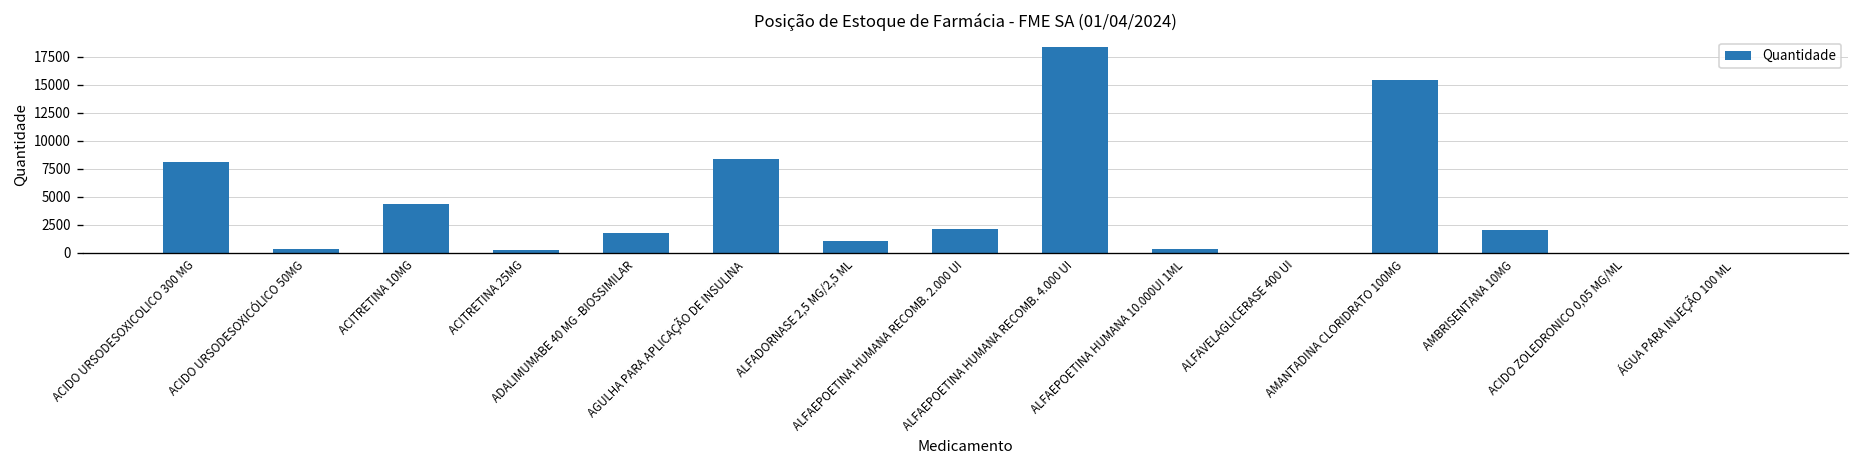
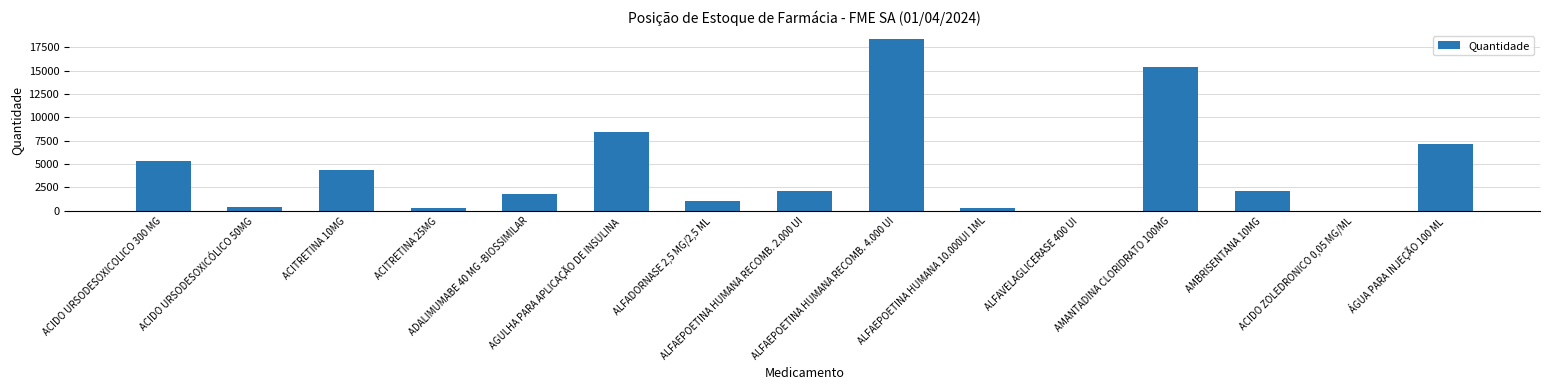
  {
-   "ACIDO URSODESOXICOLICO 300 MG": 8000,
+   "ACIDO URSODESOXICOLICO 300 MG": 5000,
    "ACIDO URSODESOXICÓLICO 50MG": 0,
    "ACITRETINA 10MG": 4000,
    "ACITRETINA 25MG": 0,
    "ADALIMUMABE 40 MG -BIOSSIMILAR": 2000,
    "AGULHA PARA APLICAÇÃO DE INSULINA": 8000,
    "ALFADORNASE 2,5 MG/2,5 ML": 1000,
    "ALFAEPOETINA HUMANA RECOMB. 2.000 UI": 2000,
    "ALFAEPOETINA HUMANA RECOMB. 4.000 UI": 18000,
    "ALFAEPOETINA HUMANA 10.000UI 1ML": 0,
    "AMANTADINA CLORIDRATO 100MG": 15000,
    "AMBRISENTANA 10MG": 2000,
-   "ÁGUA PARA INJEÇÃO 100 ML": 0
+   "ÁGUA PARA INJEÇÃO 100 ML": 7000
  }
